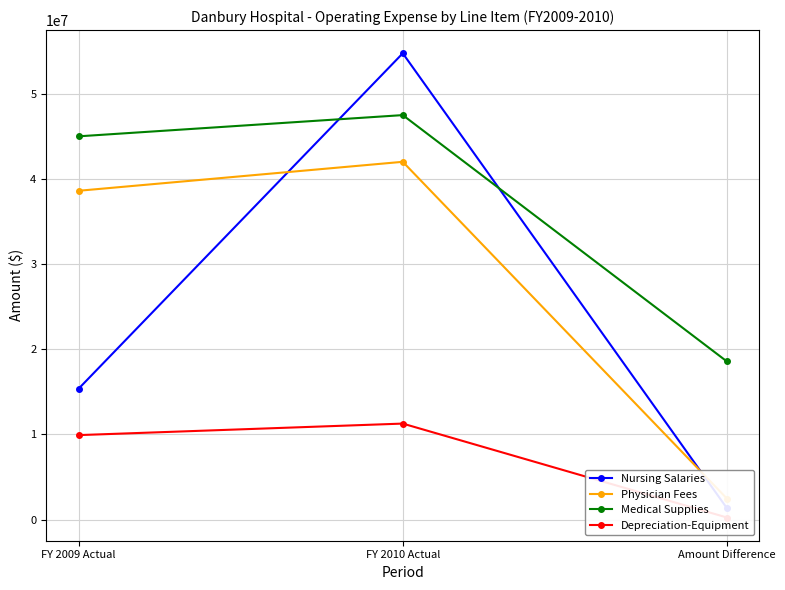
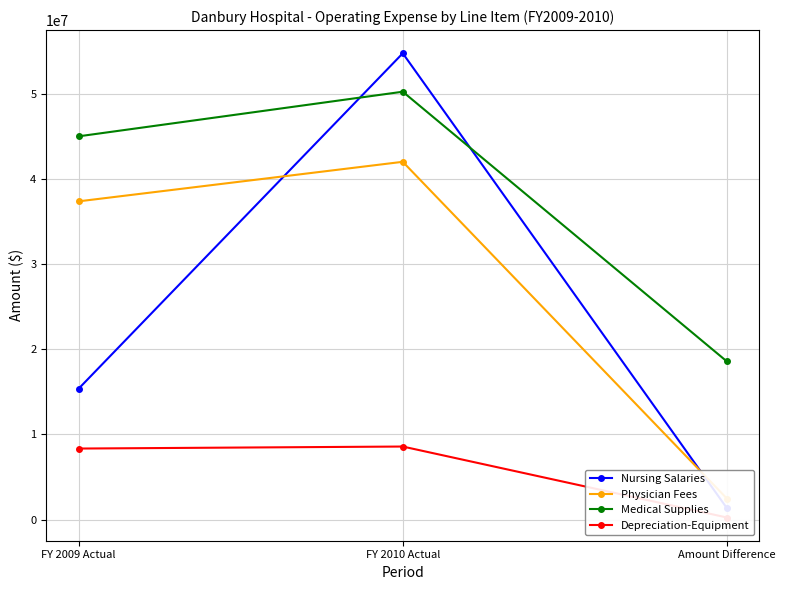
  {
    "Nursing Salaries": {
      "FY 2009 Actual": 15000000,
      "FY 2010 Actual": 55000000
    },
    "Physician Fees": {
-     "FY 2009 Actual": 39000000,
+     "FY 2009 Actual": 37000000,
      "FY 2010 Actual": 42000000
    },
    "Medical Supplies": {
      "FY 2009 Actual": 45000000,
-     "FY 2010 Actual": 48000000,
+     "FY 2010 Actual": 50000000,
      "Amount Difference": 19000000
    },
    "Depreciation-Equipment": {
-     "FY 2009 Actual": 10000000,
-     "FY 2010 Actual": 11000000
+     "FY 2009 Actual": 8000000,
+     "FY 2010 Actual": 9000000
    }
  }
